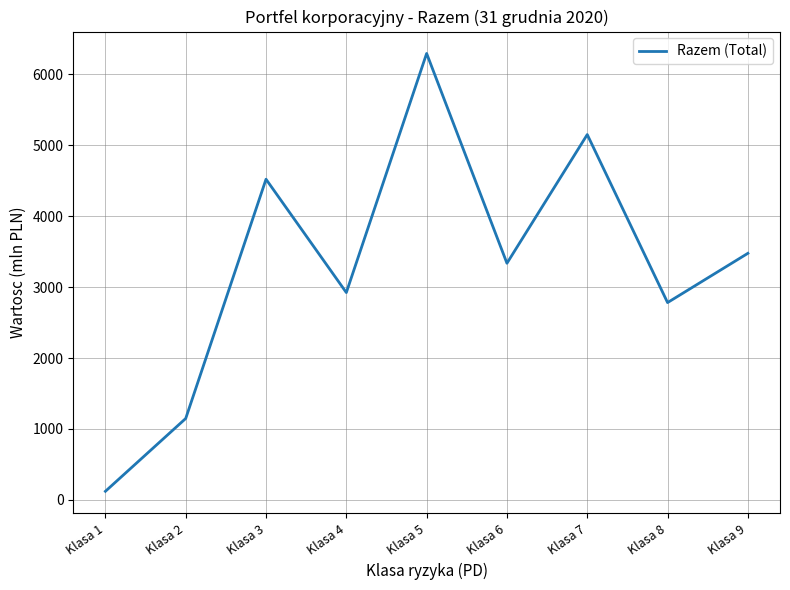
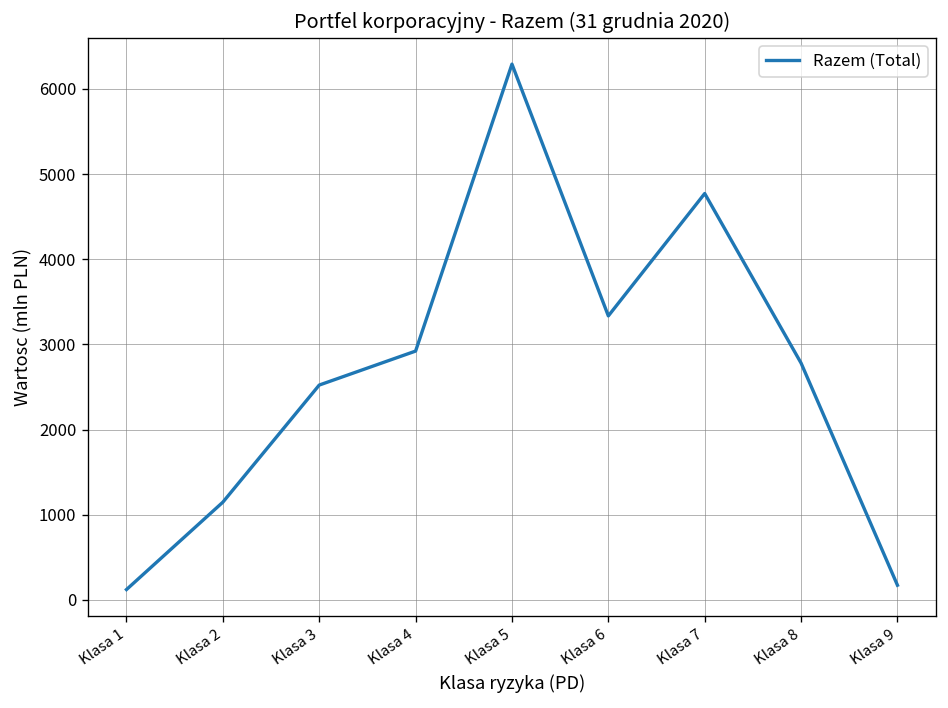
  {
    "Klasa 1": 100,
    "Klasa 2": 1100,
-   "Klasa 3": 4500,
+   "Klasa 3": 2500,
    "Klasa 4": 2900,
    "Klasa 5": 6300,
    "Klasa 6": 3300,
-   "Klasa 7": 5100,
+   "Klasa 7": 4800,
    "Klasa 8": 2800,
-   "Klasa 9": 3500
+   "Klasa 9": 200
  }
